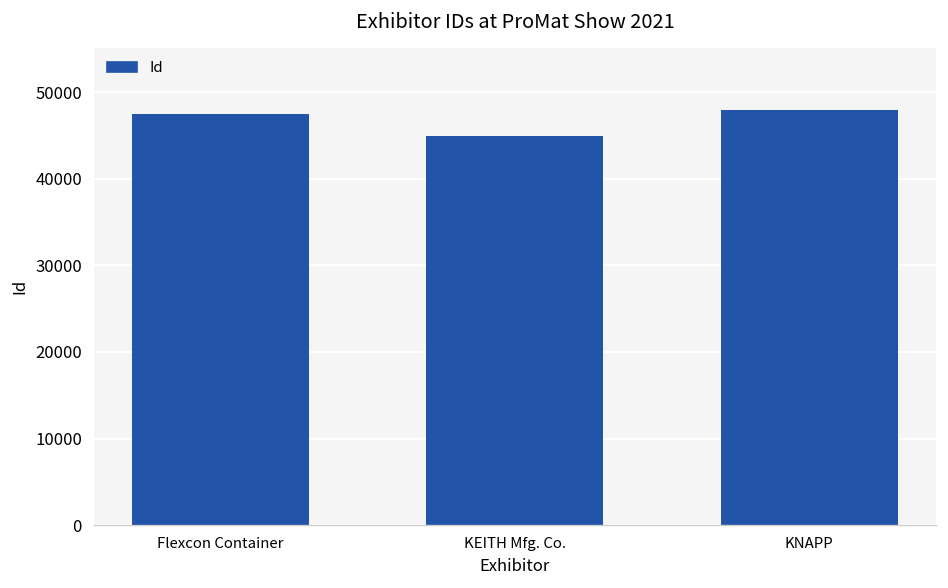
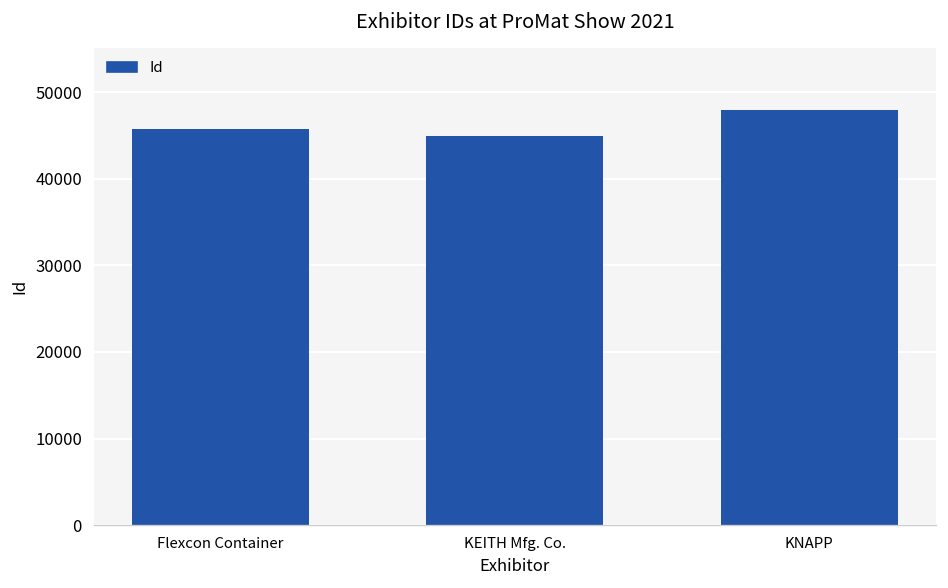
  {
-   "Flexcon Container": 47000,
+   "Flexcon Container": 46000,
    "KEITH Mfg. Co.": 45000,
    "KNAPP": 48000
  }
